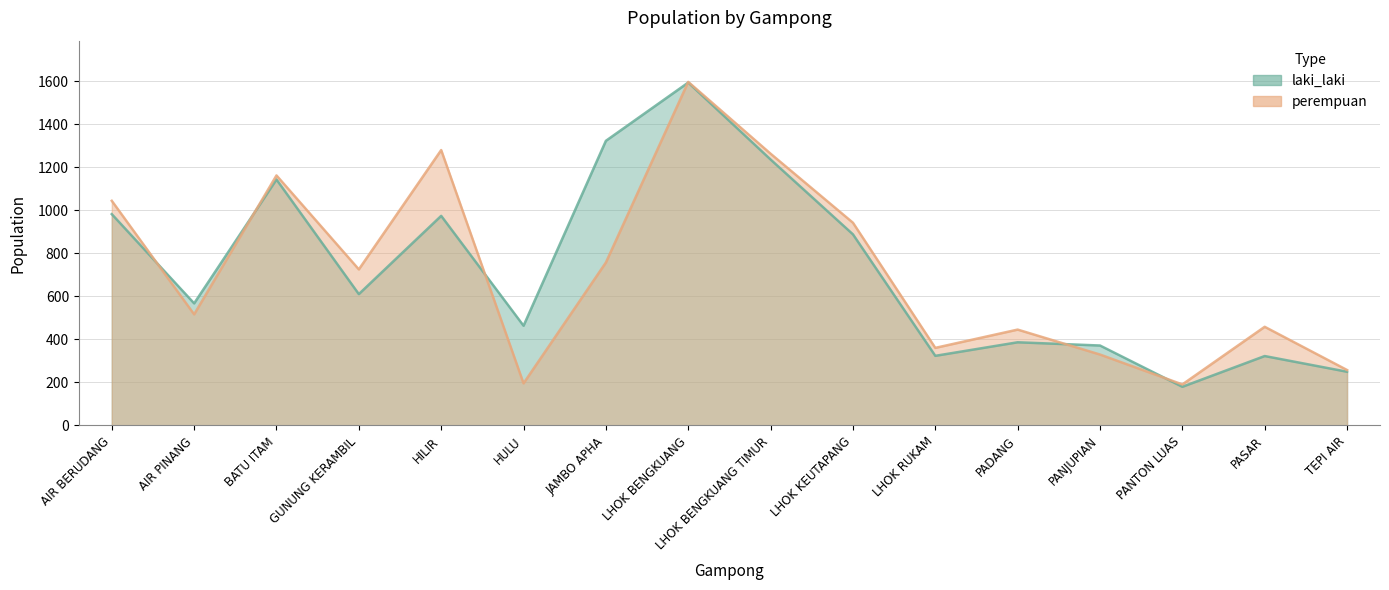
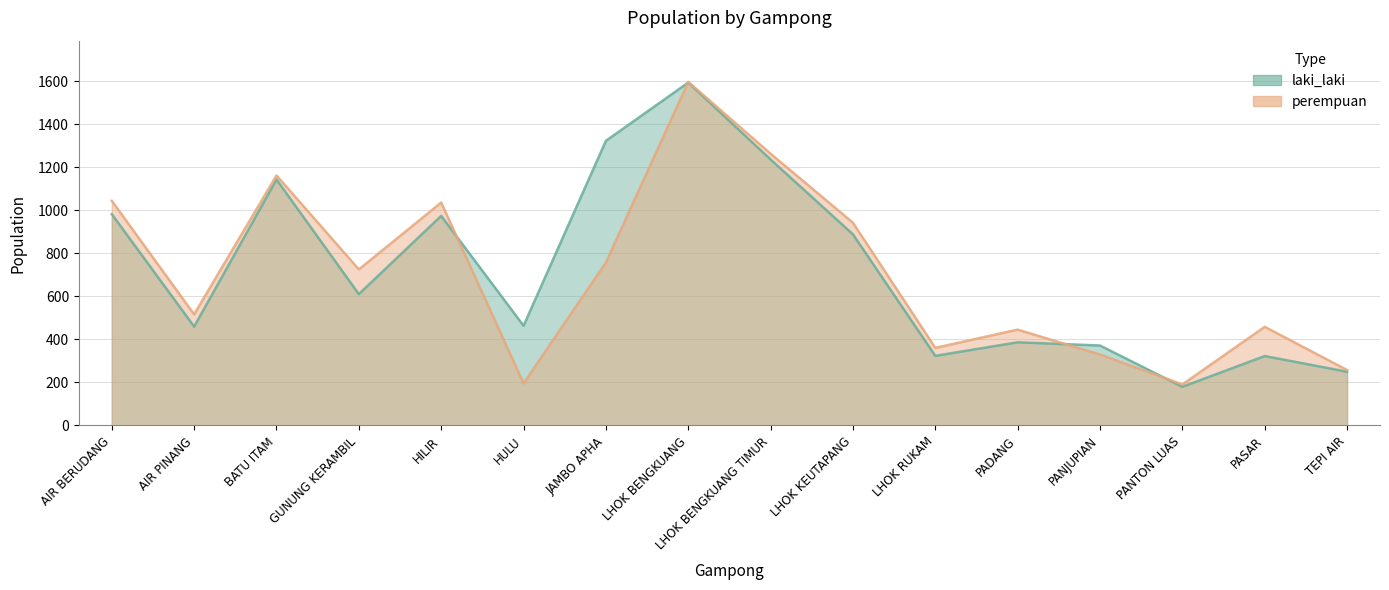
  {
    "laki_laki": {
      "AIR BERUDANG": 980,
-     "AIR PINANG": 570,
+     "AIR PINANG": 460,
      "BATU ITAM": 1140,
      "GUNUNG KERAMBIL": 610,
      "HILIR": 980,
      "HULU": 460,
      "JAMBO APHA": 1320,
      "LHOK BENGKUANG TIMUR": 1240,
      "LHOK KEUTAPANG": 890,
      "LHOK RUKAM": 320,
      "PADANG": 390,
      "PANJUPIAN": 370,
      "PASAR": 320
    },
    "perempuan": {
      "AIR BERUDANG": 1050,
      "AIR PINANG": 520,
      "BATU ITAM": 1160,
      "GUNUNG KERAMBIL": 730,
-     "HILIR": 1280,
+     "HILIR": 1040,
      "HULU": 200,
      "JAMBO APHA": 760,
      "LHOK BENGKUANG TIMUR": 1260,
      "LHOK KEUTAPANG": 940,
      "LHOK RUKAM": 360,
      "PADANG": 450,
      "PANJUPIAN": 330,
      "PASAR": 460
    }
  }
